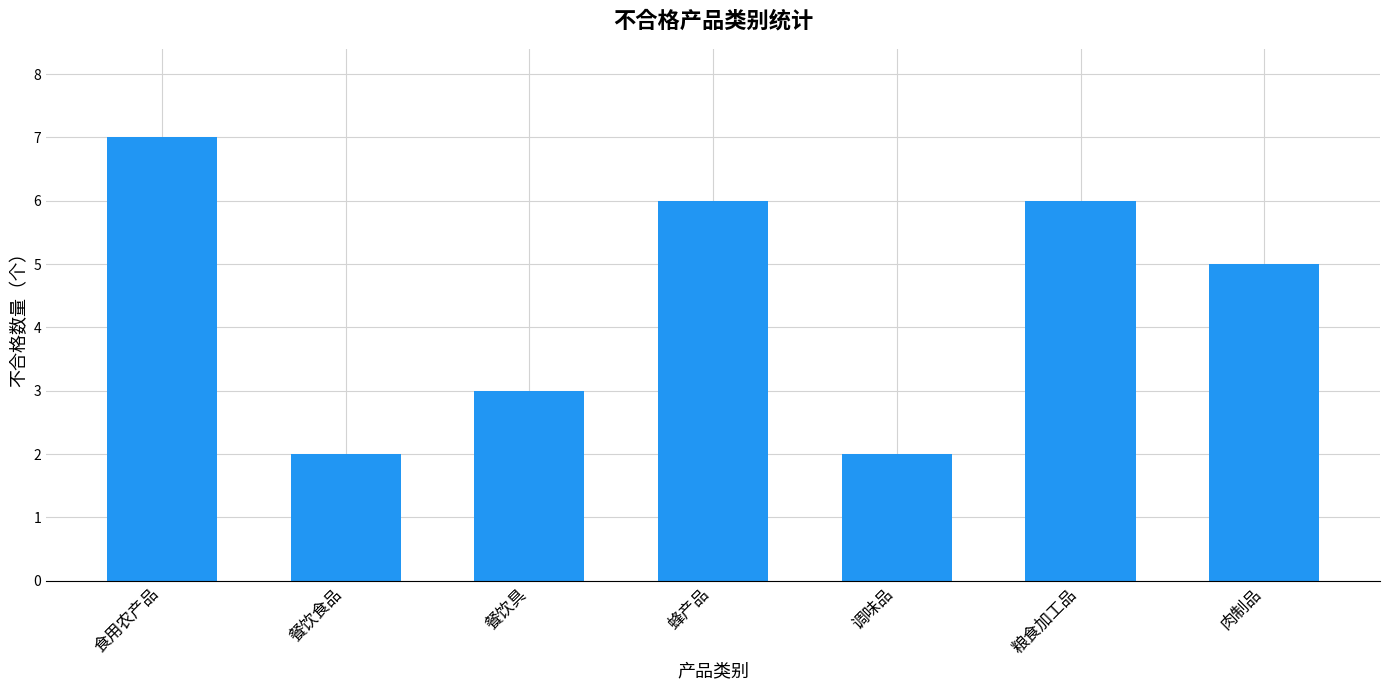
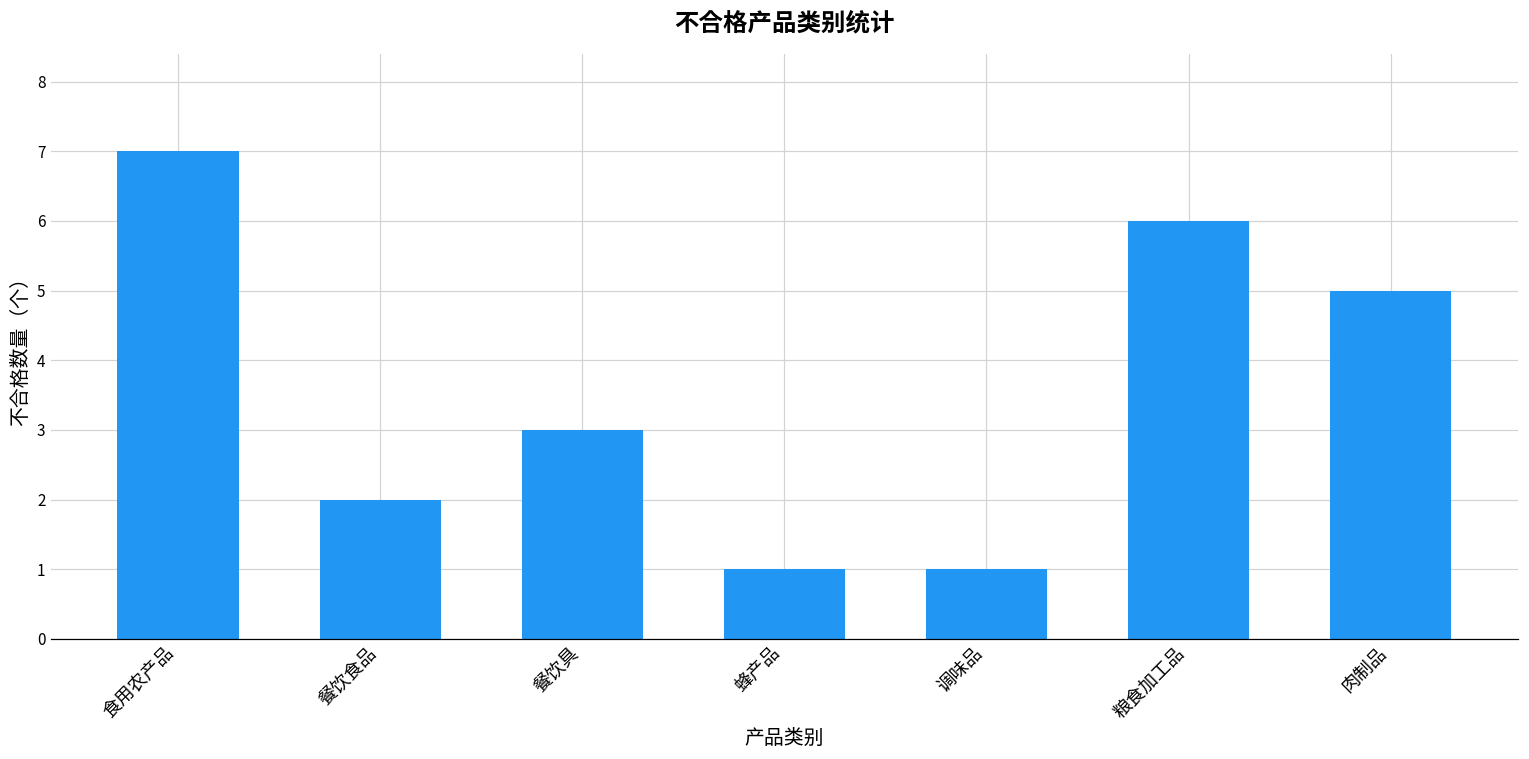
  {
    "食用农产品": 7,
    "餐饮食品": 2,
    "餐饮具": 3,
-   "蜂产品": 6,
-   "调味品": 2,
+   "蜂产品": 1,
+   "调味品": 1,
    "粮食加工品": 6,
    "肉制品": 5
  }
